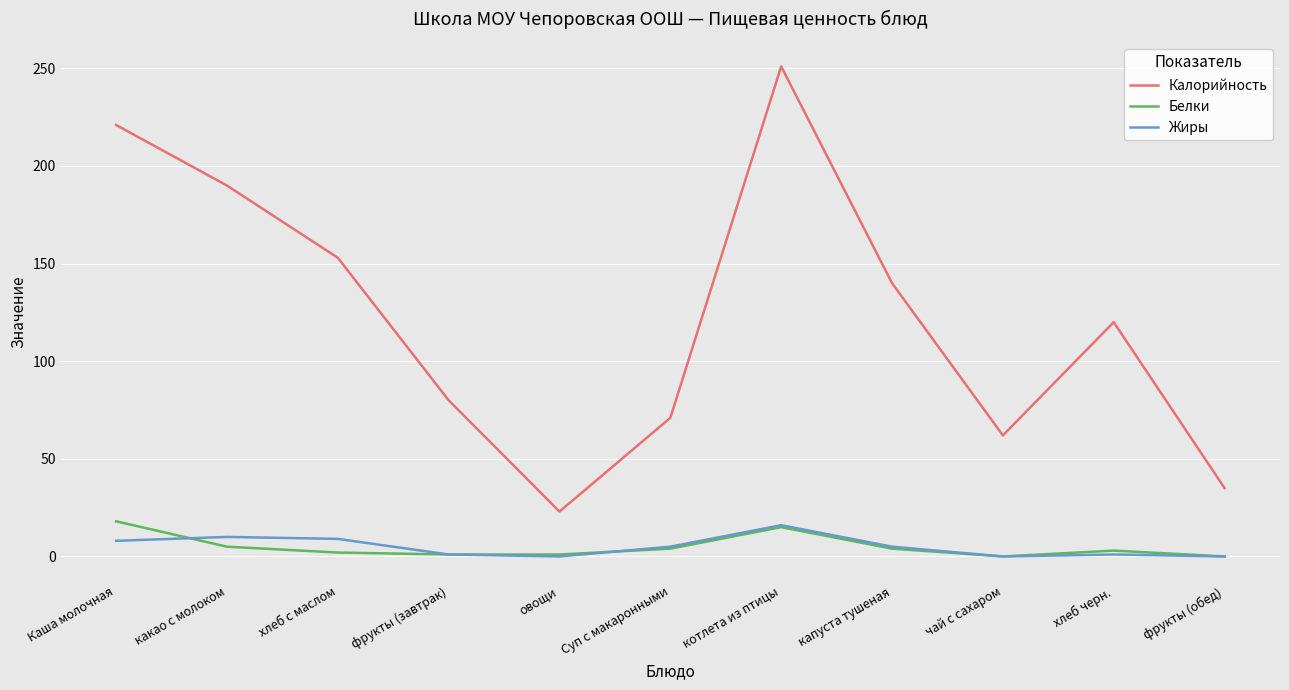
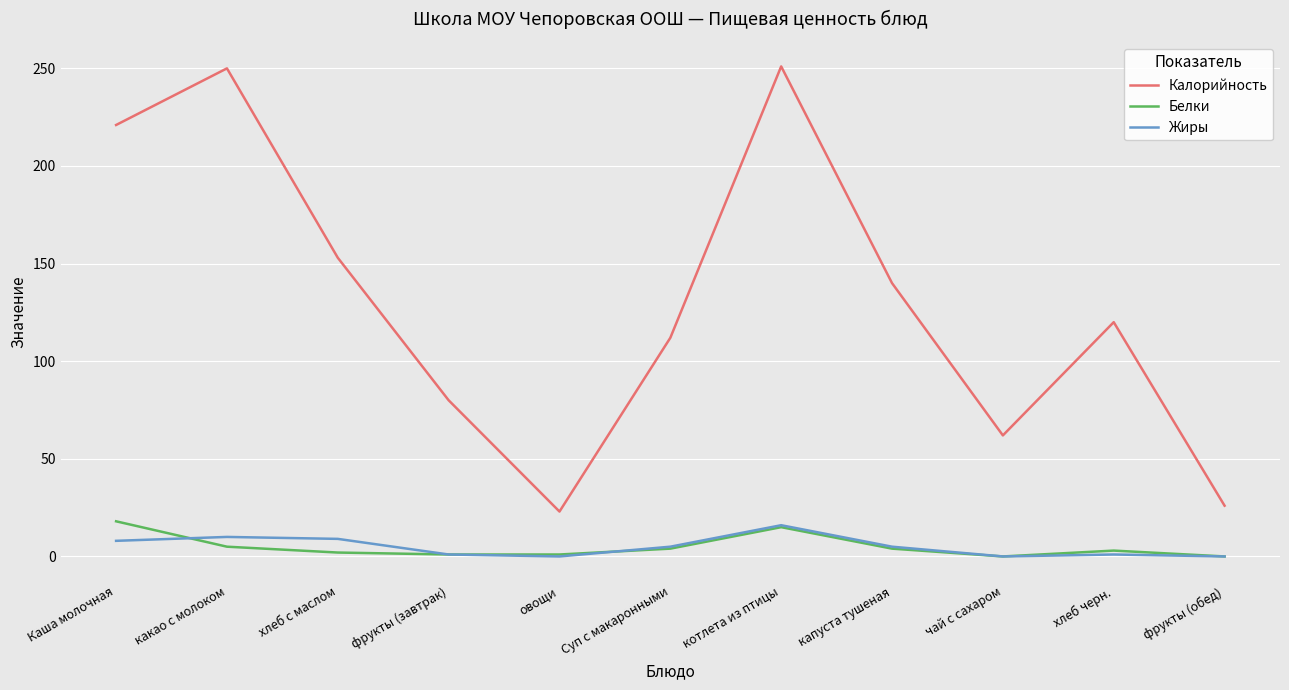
  {
    "Калорийность": {
      "Каша молочная": 221,
-     "какао с молоком": 190,
+     "какао с молоком": 250,
      "хлеб с маслом": 153,
      "фрукты (завтрак)": 80,
      "овощи": 23,
-     "Суп с макаронными": 71,
+     "Суп с макаронными": 112,
      "котлета из птицы": 251,
      "капуста тушеная": 140,
      "чай с сахаром": 62,
      "хлеб черн.": 120,
-     "фрукты (обед)": 35
+     "фрукты (обед)": 26
    },
    "Белки": {
      "Каша молочная": 18,
      "какао с молоком": 5,
      "хлеб с маслом": 2,
      "хлеб черн.": 3
    },
    "Жиры": {
      "Каша молочная": 8,
      "какао с молоком": 10,
      "хлеб с маслом": 9,
      "хлеб черн.": 1
    }
  }
